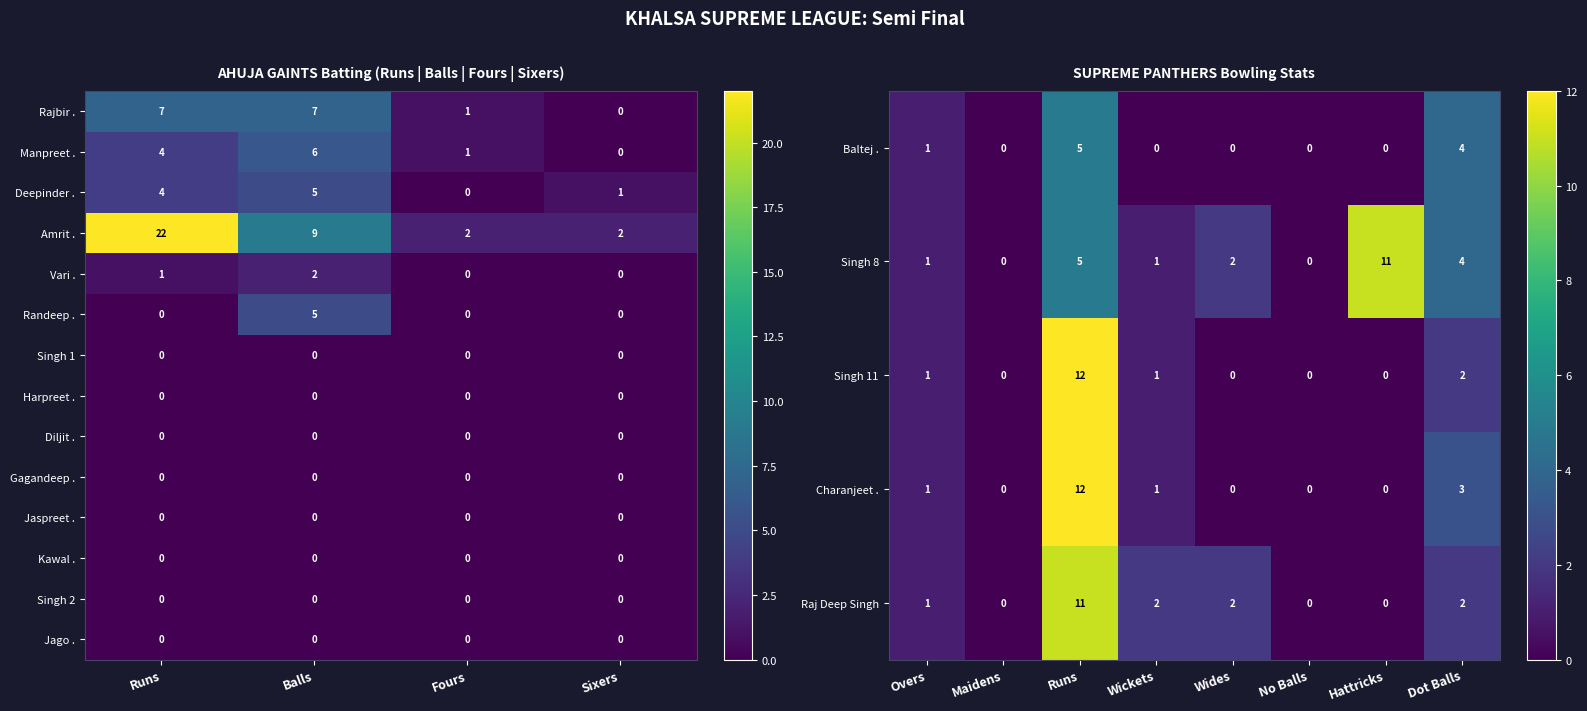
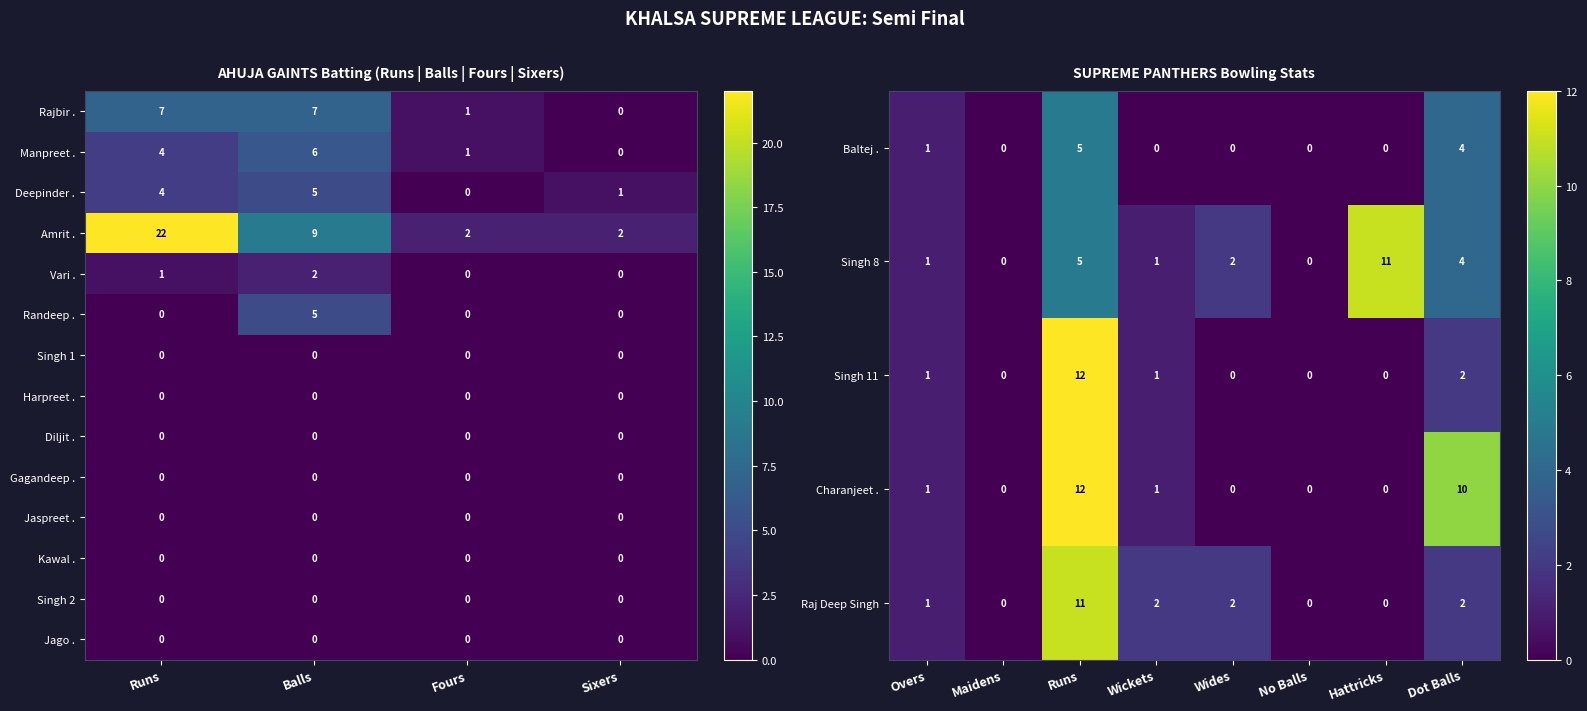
  {
    "AHUJA GAINTS Batting (Runs | Balls | Fours | Sixers)": {
      "Rajbir .": {
        "Runs": 7,
        "Balls": 7,
        "Fours": 1,
        "Sixers": 0
      },
      "Manpreet .": {
        "Runs": 4,
        "Balls": 6,
        "Fours": 1,
        "Sixers": 0
      },
      "Deepinder .": {
        "Runs": 4,
        "Balls": 5,
        "Fours": 0,
        "Sixers": 1
      },
      "Amrit .": {
        "Runs": 22,
        "Balls": 9,
        "Fours": 2,
        "Sixers": 2
      },
      "Vari .": {
        "Runs": 1,
        "Balls": 2,
        "Fours": 0,
        "Sixers": 0
      },
      "Randeep .": {
        "Runs": 0,
        "Balls": 5,
        "Fours": 0,
        "Sixers": 0
      },
      "Singh 1": {
        "Runs": 0,
        "Balls": 0,
        "Fours": 0,
        "Sixers": 0
      },
      "Harpreet .": {
        "Runs": 0,
        "Balls": 0,
        "Fours": 0,
        "Sixers": 0
      },
      "Diljit .": {
        "Runs": 0,
        "Balls": 0,
        "Fours": 0,
        "Sixers": 0
      },
      "Gagandeep .": {
        "Runs": 0,
        "Balls": 0,
        "Fours": 0,
        "Sixers": 0
      },
      "Jaspreet .": {
        "Runs": 0,
        "Balls": 0,
        "Fours": 0,
        "Sixers": 0
      },
      "Kawal .": {
        "Runs": 0,
        "Balls": 0,
        "Fours": 0,
        "Sixers": 0
      },
      "Singh 2": {
        "Runs": 0,
        "Balls": 0,
        "Fours": 0,
        "Sixers": 0
      },
      "Jago .": {
        "Runs": 0,
        "Balls": 0,
        "Fours": 0,
        "Sixers": 0
      }
    },
    "SUPREME PANTHERS Bowling Stats": {
      "Baltej .": {
        "Overs": 1,
        "Maidens": 0,
        "Runs": 5,
        "Wickets": 0,
        "Wides": 0,
        "No Balls": 0,
        "Hattricks": 0,
        "Dot Balls": 4
      },
      "Singh 8": {
        "Overs": 1,
        "Maidens": 0,
        "Runs": 5,
        "Wickets": 1,
        "Wides": 2,
        "No Balls": 0,
        "Hattricks": 11,
        "Dot Balls": 4
      },
      "Singh 11": {
        "Overs": 1,
        "Maidens": 0,
        "Runs": 12,
        "Wickets": 1,
        "Wides": 0,
        "No Balls": 0,
        "Hattricks": 0,
        "Dot Balls": 2
      },
      "Charanjeet .": {
        "Overs": 1,
        "Maidens": 0,
        "Runs": 12,
        "Wickets": 1,
        "Wides": 0,
        "No Balls": 0,
        "Hattricks": 0,
-       "Dot Balls": 3
+       "Dot Balls": 10
      },
      "Raj Deep Singh": {
        "Overs": 1,
        "Maidens": 0,
        "Runs": 11,
        "Wickets": 2,
        "Wides": 2,
        "No Balls": 0,
        "Hattricks": 0,
        "Dot Balls": 2
      }
    }
  }
